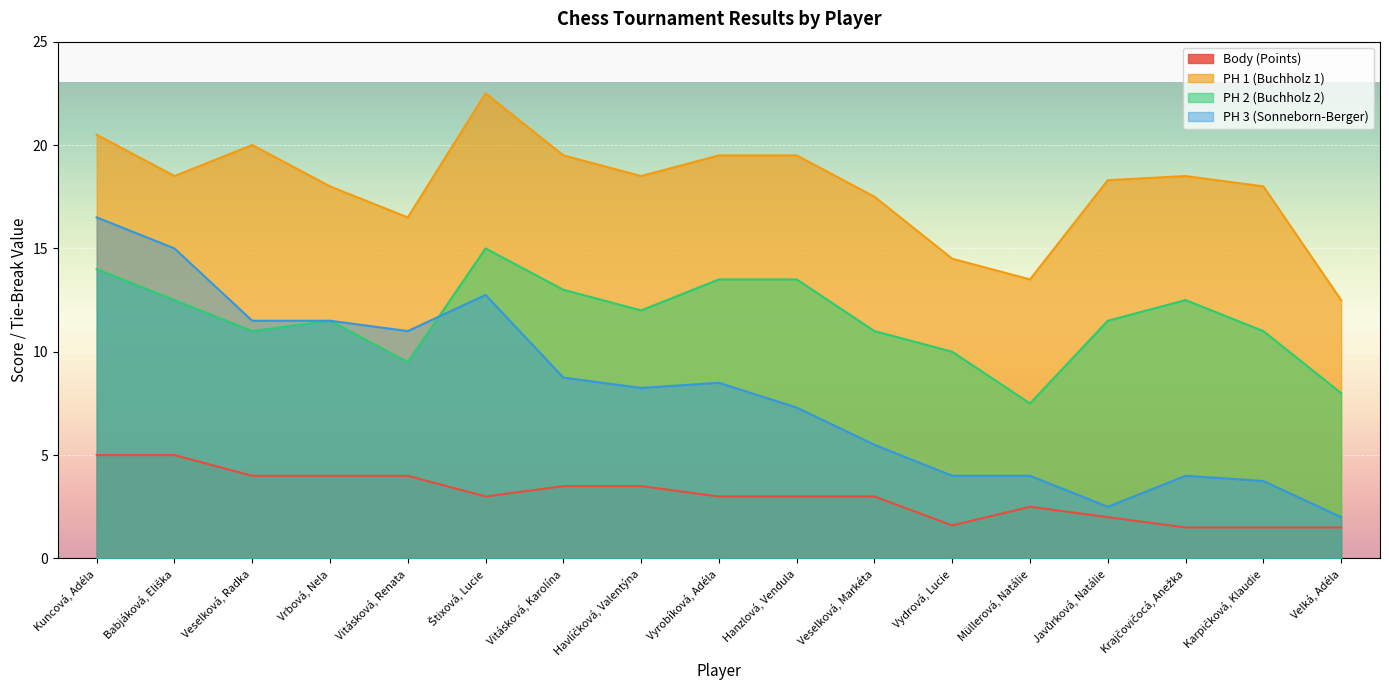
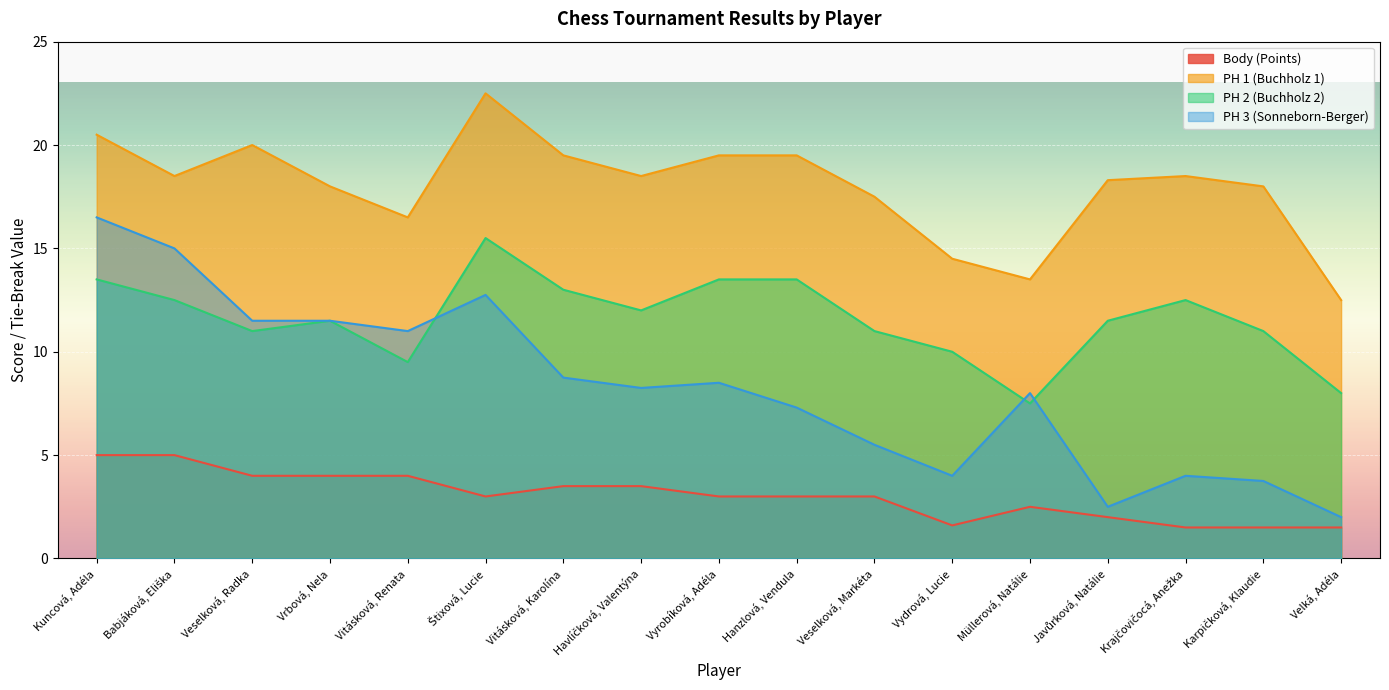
  {
    "Body (Points)": {
      "Kuncová, Adéla": 5.0,
      "Babjáková, Eliška": 5.0,
      "Veselková, Radka": 4.0,
      "Vrbová, Nela": 4.0,
      "Vitásková, Renata": 4.0,
      "Štixová, Lucie": 3.0,
      "Vitásková, Karolína": 3.5,
      "Havlíčková, Valentýna": 3.5,
      "Vyrobíková, Adéla": 3.0,
      "Hanzlová, Vendula": 3.0,
      "Veselková, Markéta": 3.0,
      "Vydrová, Lucie": 1.6,
      "Müllerová, Natálie": 2.5,
      "Javůrková, Natálie": 2.0,
      "Krajčovičocá, Anežka": 1.5,
      "Karpičková, Klaudie": 1.5,
      "Velká, Adéla": 1.5
    },
    "PH 1 (Buchholz 1)": {
      "Kuncová, Adéla": 20.5,
      "Babjáková, Eliška": 18.5,
      "Veselková, Radka": 20.0,
      "Vrbová, Nela": 18.0,
      "Vitásková, Renata": 16.5,
      "Štixová, Lucie": 22.5,
      "Vitásková, Karolína": 19.5,
      "Havlíčková, Valentýna": 18.5,
      "Vyrobíková, Adéla": 19.5,
      "Hanzlová, Vendula": 19.5,
      "Veselková, Markéta": 17.5,
      "Vydrová, Lucie": 14.5,
      "Müllerová, Natálie": 13.5,
      "Javůrková, Natálie": 18.3,
      "Krajčovičocá, Anežka": 18.5,
      "Karpičková, Klaudie": 18.0,
      "Velká, Adéla": 12.5
    },
    "PH 2 (Buchholz 2)": {
-     "Kuncová, Adéla": 14.0,
+     "Kuncová, Adéla": 13.5,
      "Babjáková, Eliška": 12.5,
      "Veselková, Radka": 11.0,
      "Vitásková, Renata": 9.5,
-     "Štixová, Lucie": 15.0,
+     "Štixová, Lucie": 15.5,
      "Vitásková, Karolína": 13.0,
      "Havlíčková, Valentýna": 12.0,
      "Vyrobíková, Adéla": 13.5,
      "Hanzlová, Vendula": 13.5,
      "Veselková, Markéta": 11.0,
      "Vydrová, Lucie": 10.0,
      "Müllerová, Natálie": 7.5,
      "Javůrková, Natálie": 11.5,
      "Krajčovičocá, Anežka": 12.5,
      "Karpičková, Klaudie": 11.0,
      "Velká, Adéla": 8.0
    },
    "PH 3 (Sonneborn-Berger)": {
      "Kuncová, Adéla": 16.5,
      "Babjáková, Eliška": 15,
      "Veselková, Radka": 11.5,
      "Vitásková, Renata": 11,
      "Štixová, Lucie": 12.8,
      "Vitásková, Karolína": 8.8,
      "Havlíčková, Valentýna": 8.3,
      "Vyrobíková, Adéla": 8.5,
      "Hanzlová, Vendula": 7.3,
      "Veselková, Markéta": 5.5,
      "Vydrová, Lucie": 4,
-     "Müllerová, Natálie": 4,
+     "Müllerová, Natálie": 8,
      "Javůrková, Natálie": 2.5,
      "Krajčovičocá, Anežka": 4,
      "Karpičková, Klaudie": 3.8,
      "Velká, Adéla": 2
    }
  }
